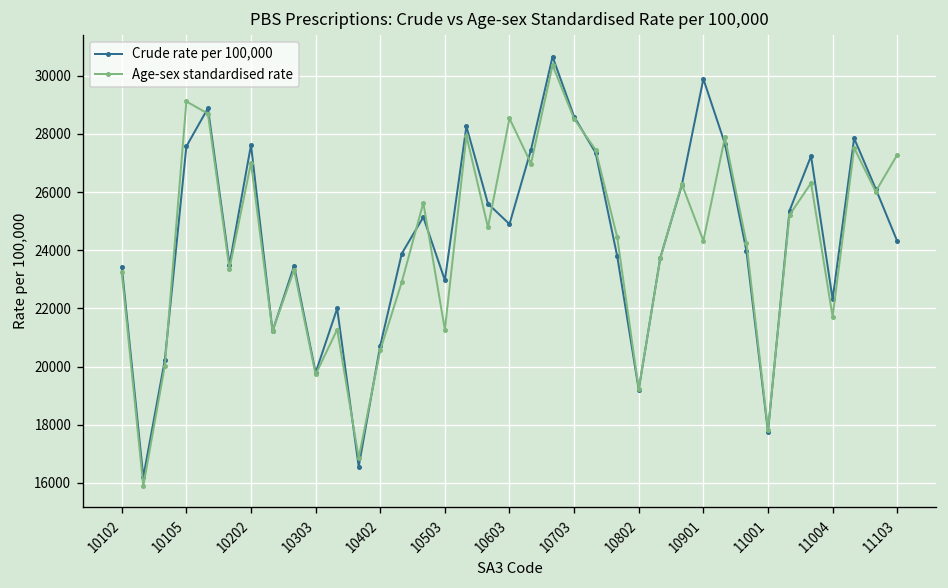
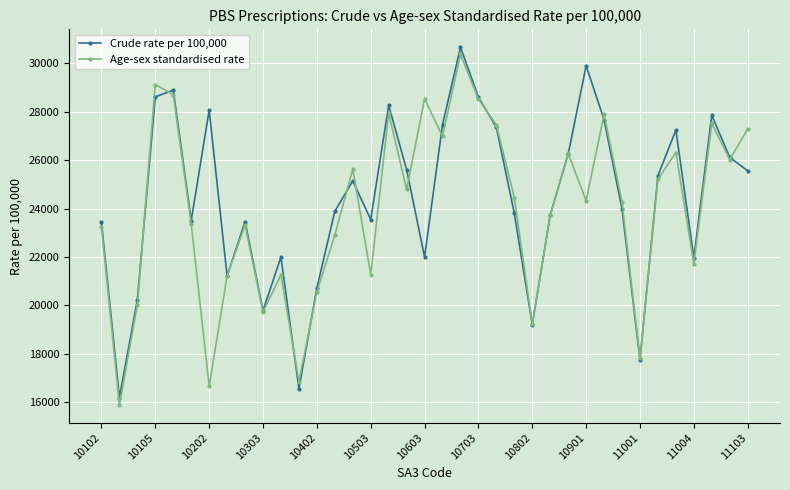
  {
    "Crude rate per 100,000": {
      "10102": 23400,
-     "10105": 27600,
-     "10202": 27600,
+     "10105": 28600,
+     "10202": 28100,
      "10402": 20700,
-     "10503": 23000,
-     "10603": 24900,
+     "10503": 23500,
+     "10603": 22000,
      "10901": 29900,
-     "11004": 22300,
-     "11103": 24300
+     "11004": 22000,
+     "11103": 25600
    },
    "Age-sex standardised rate": {
      "10102": 23200,
      "10105": 29100,
-     "10202": 27000,
+     "10202": 16700,
      "10402": 20600,
      "10503": 21300,
      "10603": 28500,
      "10901": 24300,
      "11004": 21700,
      "11103": 27300
    }
  }
